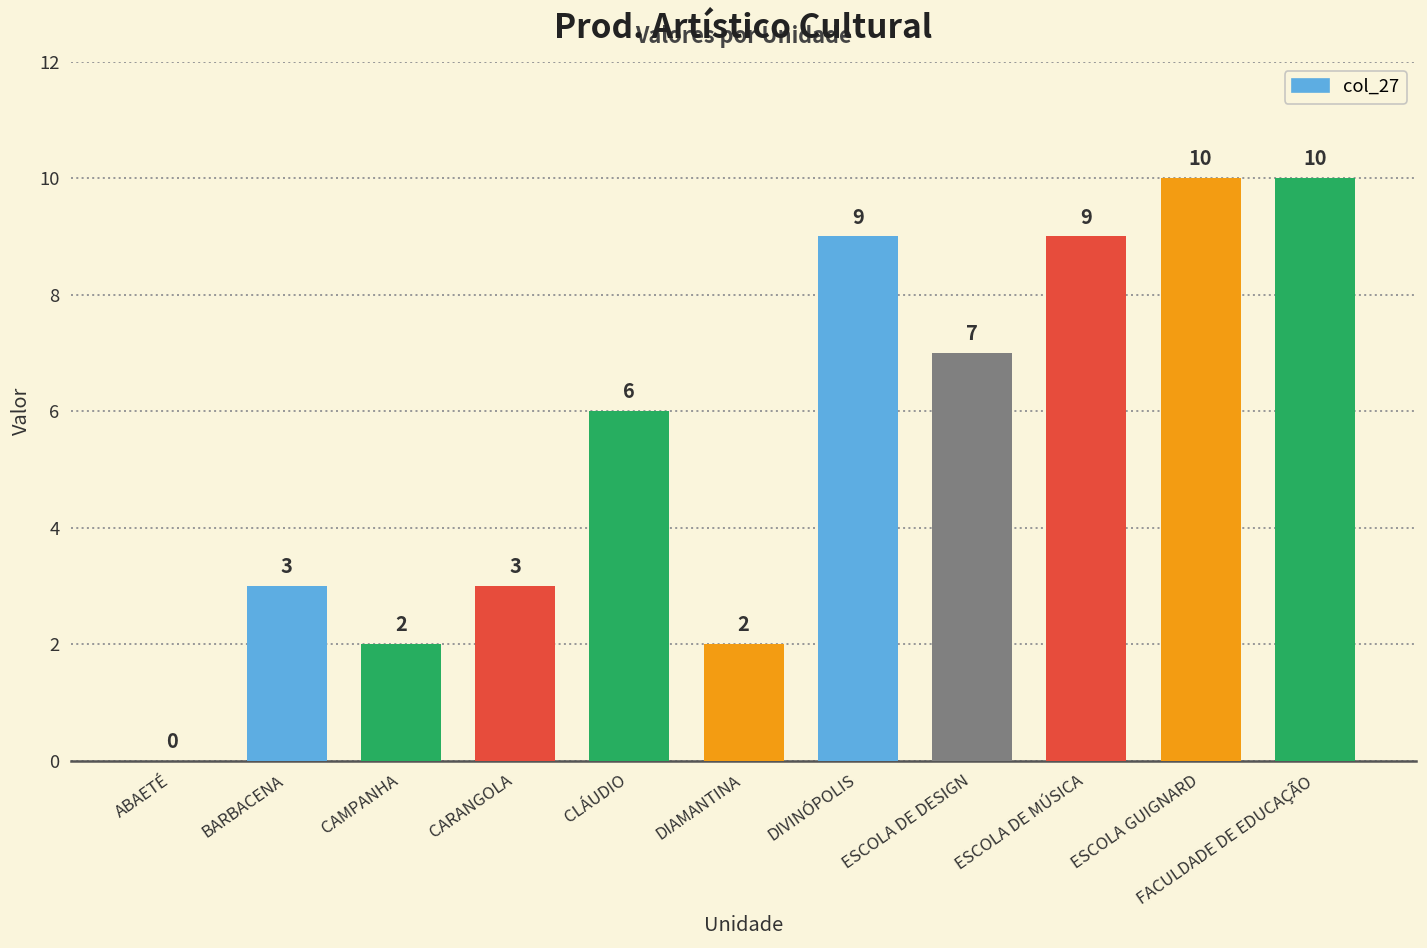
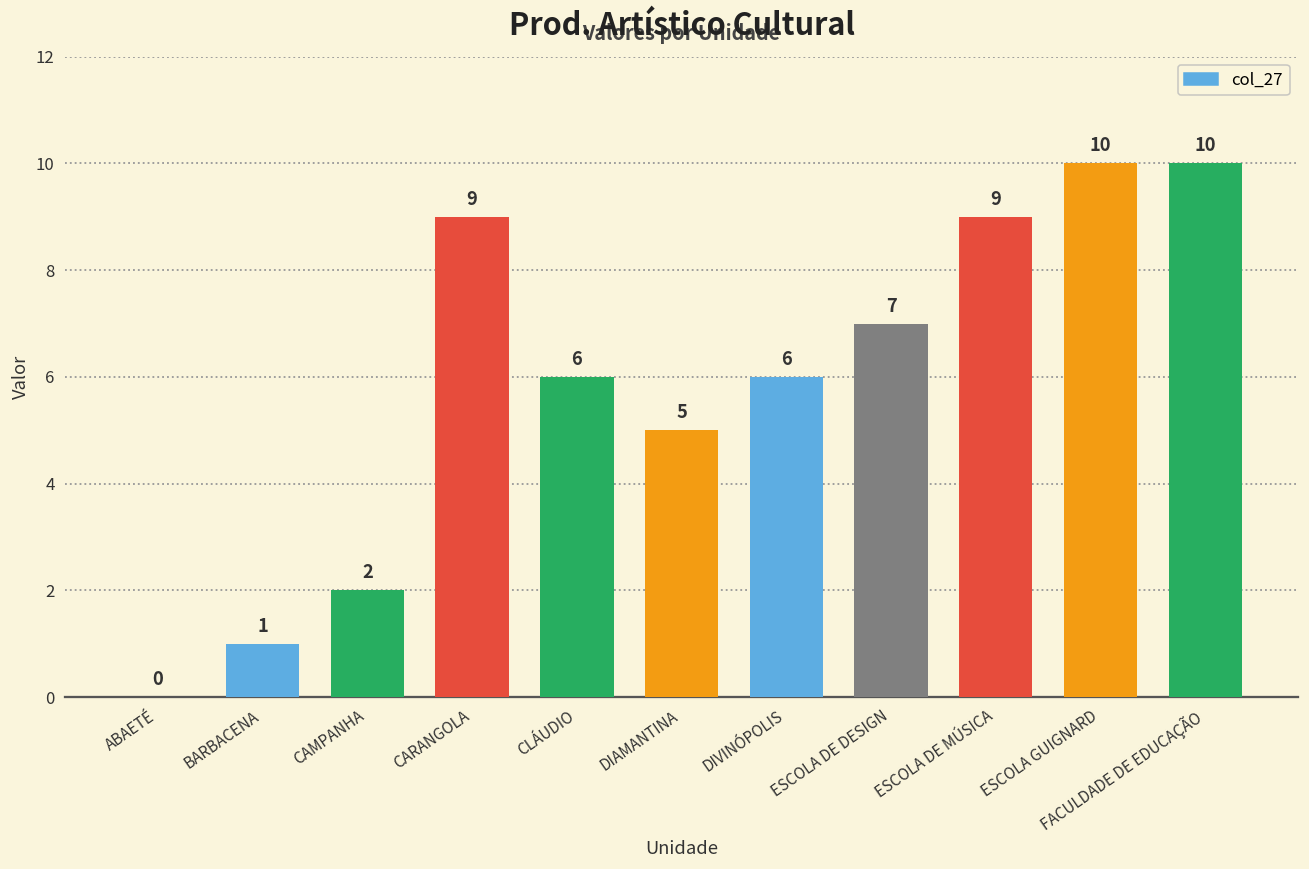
  {
    "ABAETÉ": 0,
-   "BARBACENA": 3,
+   "BARBACENA": 1,
    "CAMPANHA": 2,
-   "CARANGOLA": 3,
+   "CARANGOLA": 9,
    "CLÁUDIO": 6,
-   "DIAMANTINA": 2,
-   "DIVINÓPOLIS": 9,
+   "DIAMANTINA": 5,
+   "DIVINÓPOLIS": 6,
    "ESCOLA DE DESIGN": 7,
    "ESCOLA DE MÚSICA": 9,
    "ESCOLA GUIGNARD": 10,
    "FACULDADE DE EDUCAÇÃO": 10
  }
